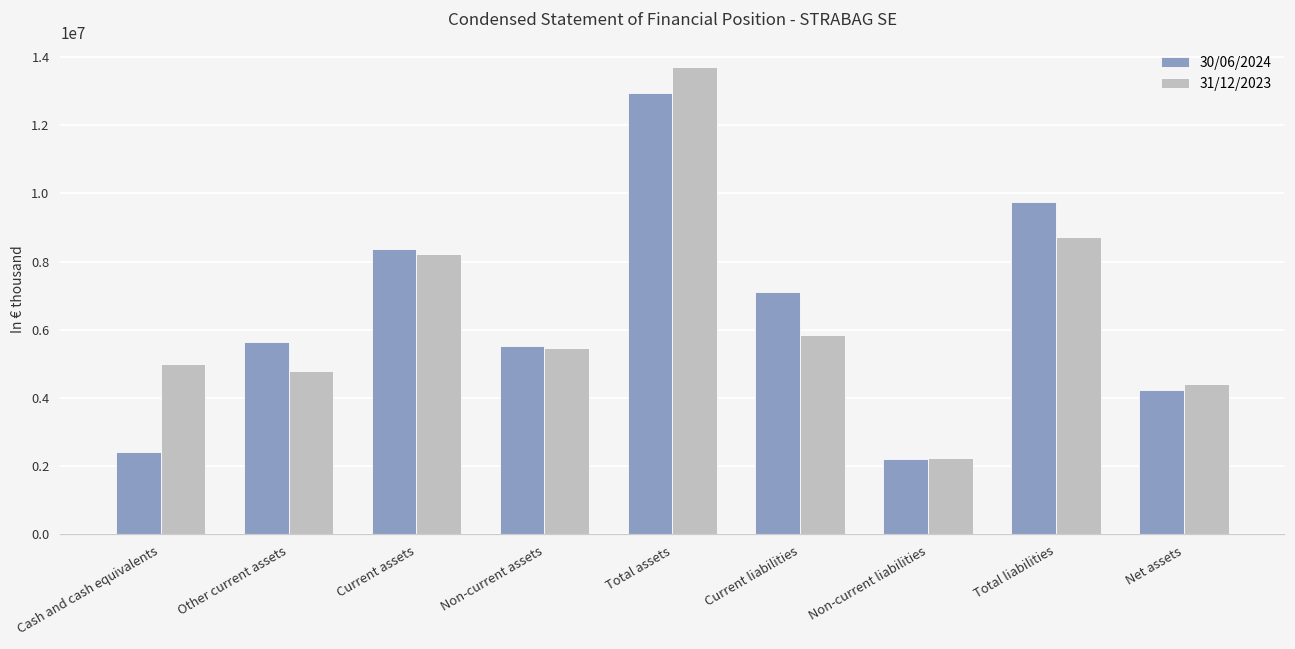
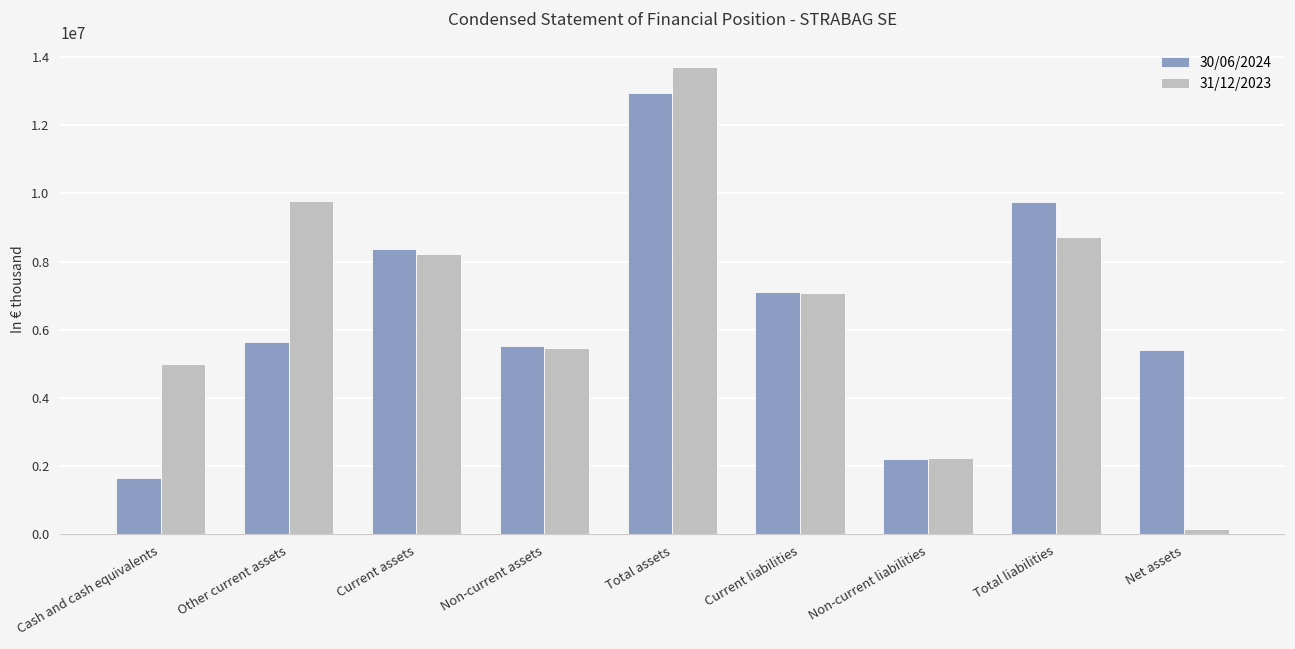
  {
    "30/06/2024": {
-     "Cash and cash equivalents": 2400000,
+     "Cash and cash equivalents": 1700000,
      "Other current assets": 5600000,
      "Current assets": 8400000,
      "Non-current assets": 5500000,
      "Total assets": 12900000,
      "Current liabilities": 7100000,
      "Non-current liabilities": 2200000,
      "Total liabilities": 9700000,
-     "Net assets": 4200000
+     "Net assets": 5400000
    },
    "31/12/2023": {
      "Cash and cash equivalents": 5000000,
-     "Other current assets": 4800000,
+     "Other current assets": 9800000,
      "Current assets": 8200000,
      "Non-current assets": 5500000,
      "Total assets": 13700000,
-     "Current liabilities": 5900000,
+     "Current liabilities": 7100000,
      "Non-current liabilities": 2200000,
      "Total liabilities": 8700000,
-     "Net assets": 4400000
+     "Net assets": 200000
    }
  }
